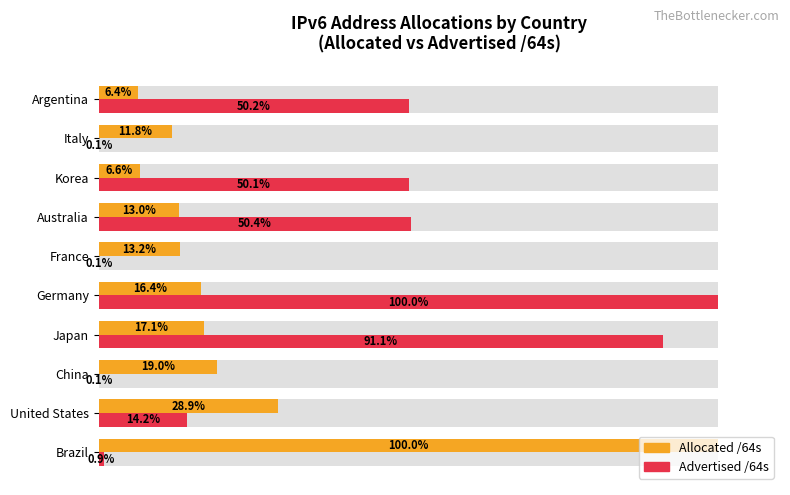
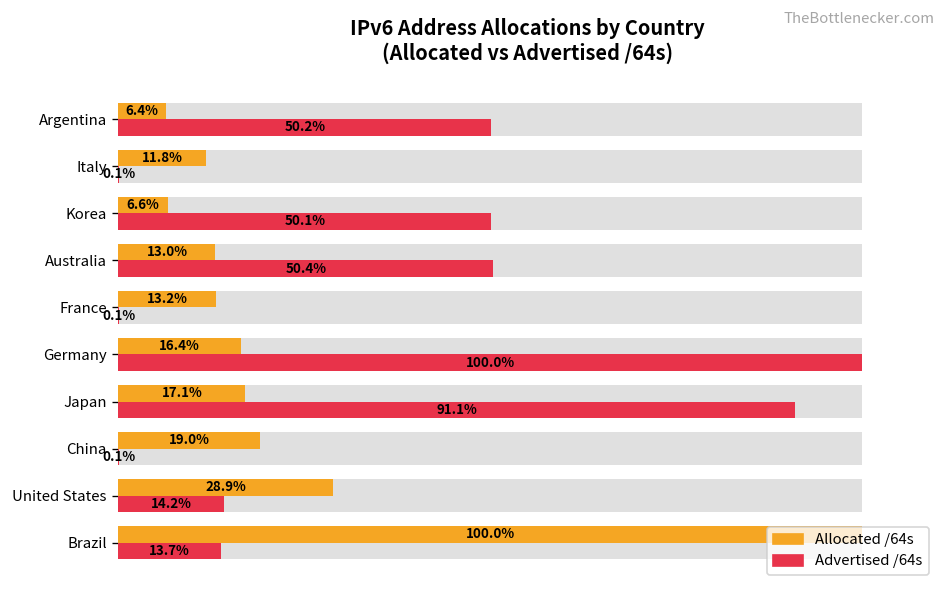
  {
    "Advertised /64s": {
      "Italy": "0.1%",
      "France": "0.1%",
      "Germany": "100.0%",
      "China": "0.1%",
-     "Brazil": "0.9%"
+     "Brazil": "13.7%"
    }
  }
